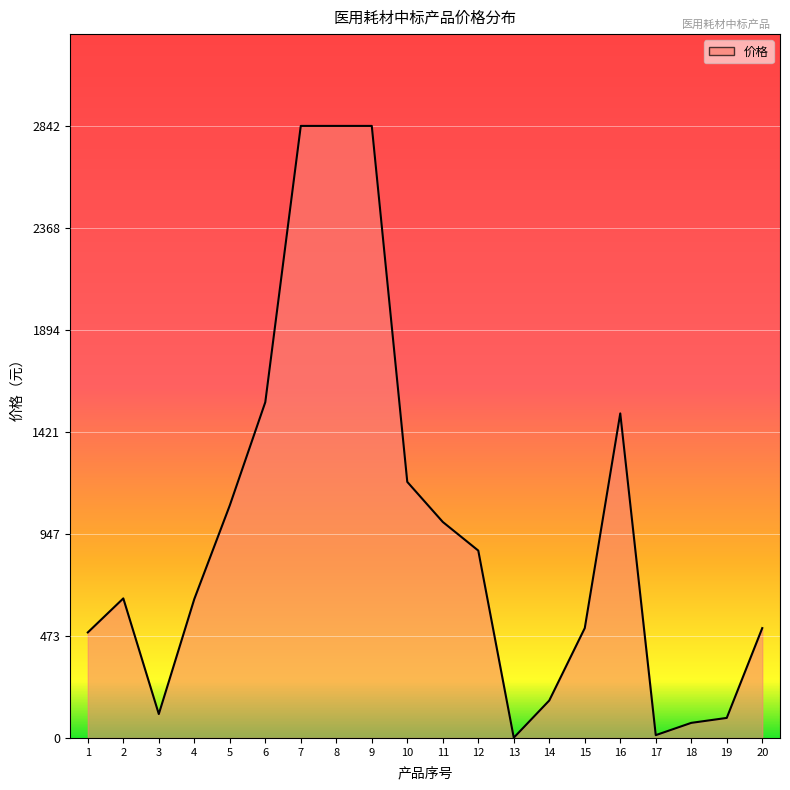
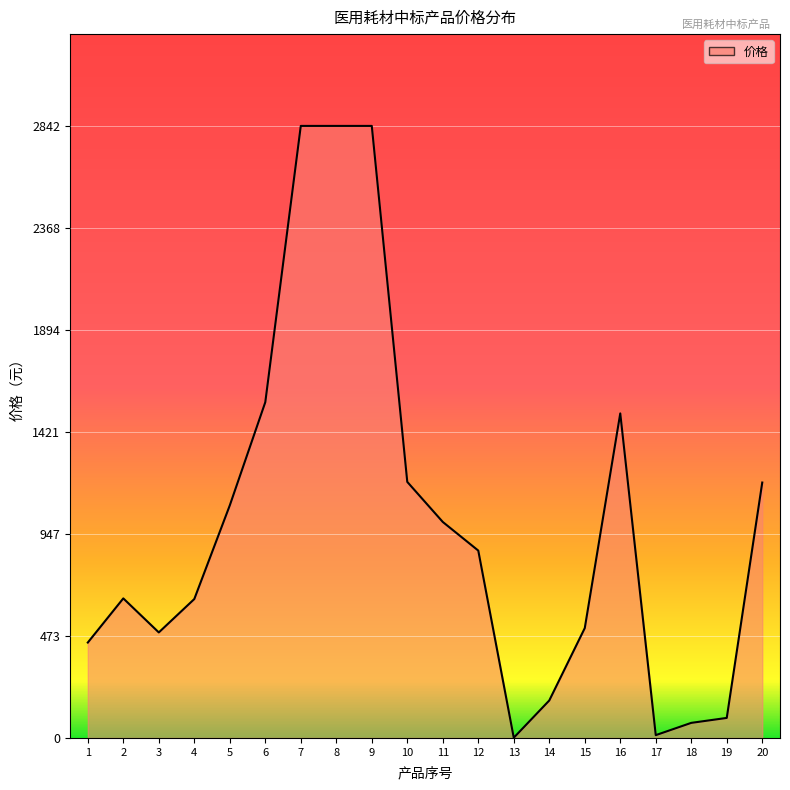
  {
-   "1": 490,
+   "1": 440,
    "2": 650,
-   "3": 110,
+   "3": 490,
    "4": 650,
    "5": 1080,
    "6": 1560,
    "7": 2840,
    "8": 2840,
    "9": 2840,
    "10": 1190,
    "11": 1000,
    "12": 870,
    "13": 0,
    "14": 170,
    "15": 510,
    "16": 1510,
    "17": 10,
    "18": 70,
    "19": 90,
-   "20": 510
+   "20": 1190
  }
